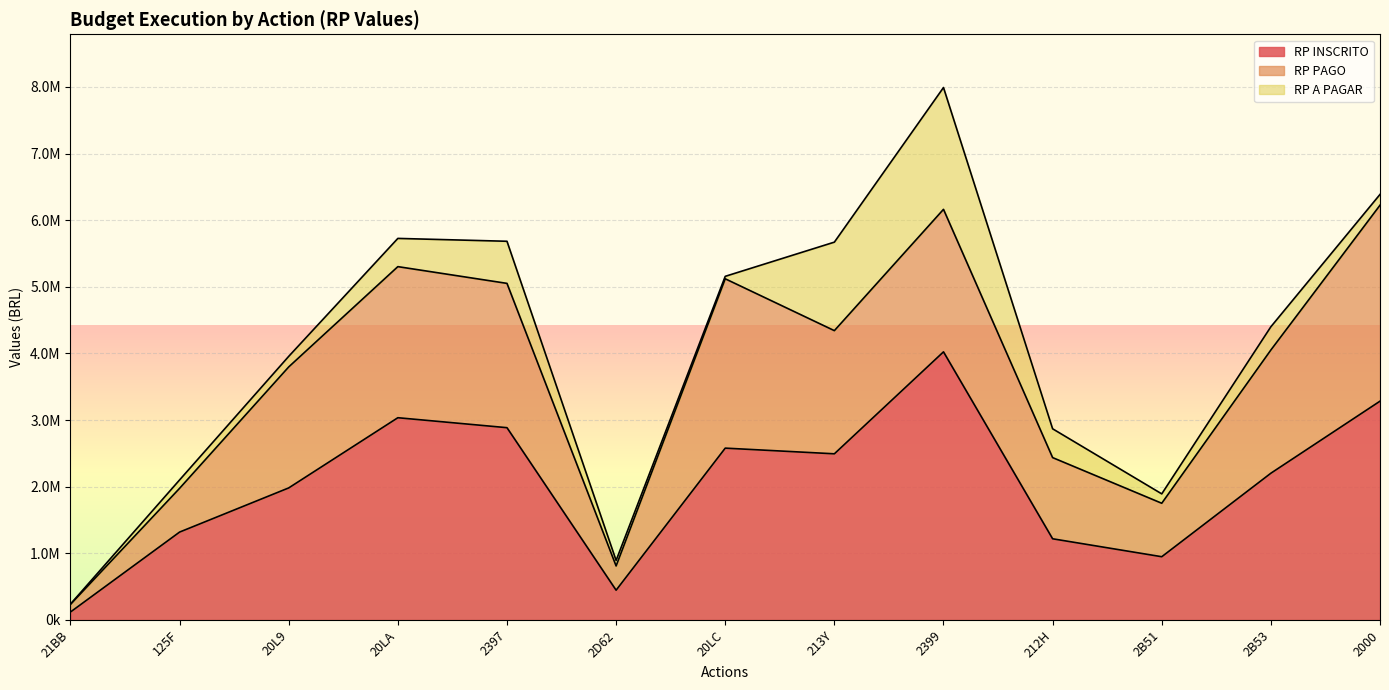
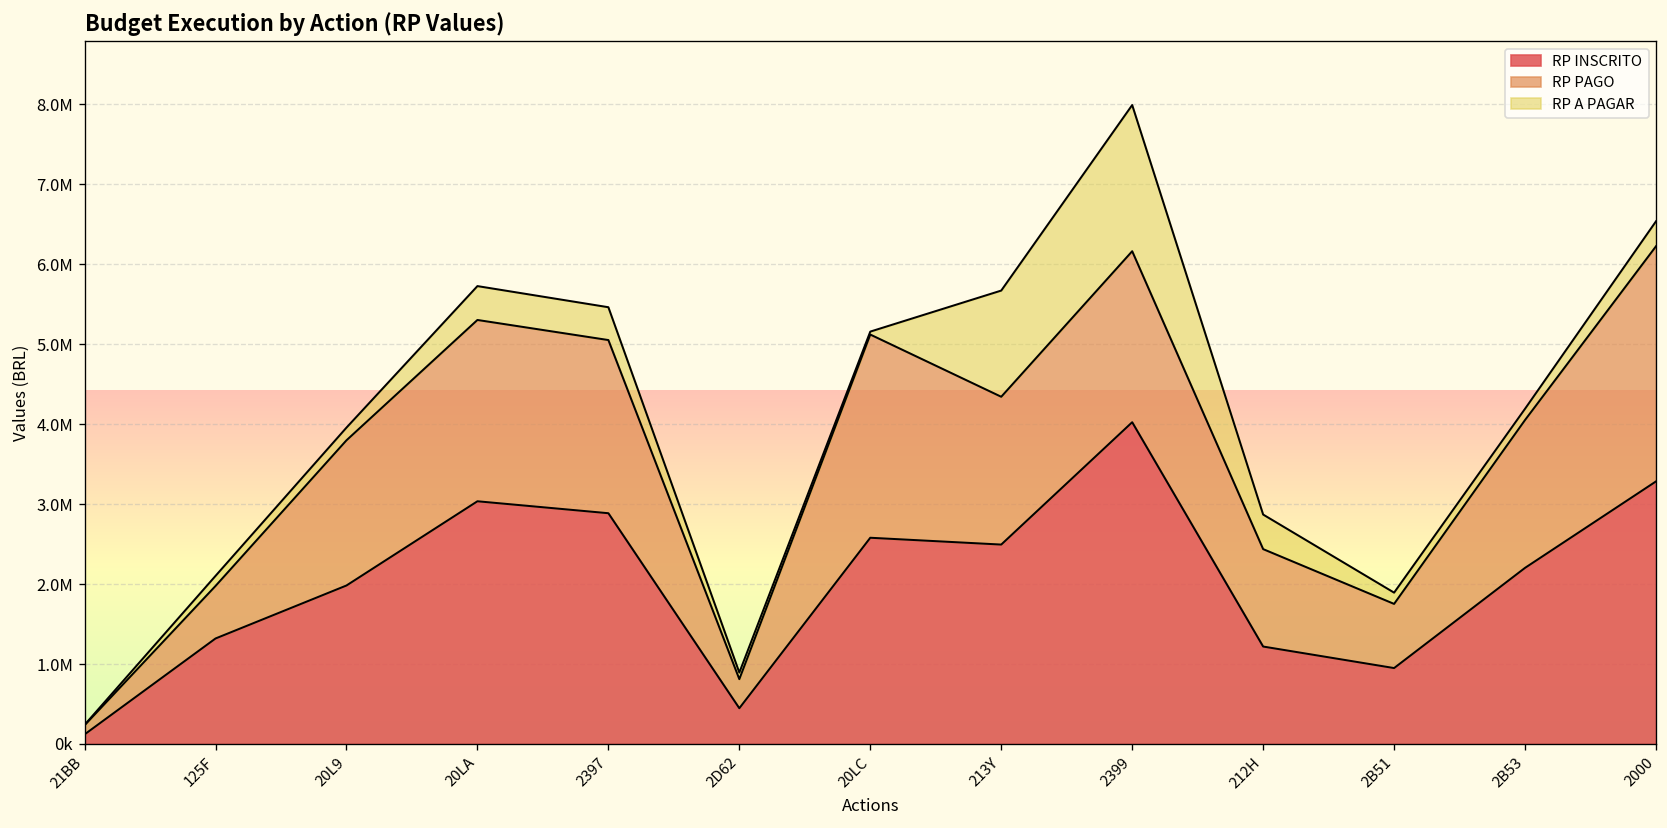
  {
    "RP A PAGAR": {
      "125F": 100000,
      "20L9": 200000,
      "20LA": 400000,
-     "2397": 600000,
+     "2397": 400000,
      "2D62": 100000,
      "213Y": 1300000,
      "2399": 1800000,
      "212H": 400000,
      "2B51": 100000,
-     "2B53": 300000,
-     "2000": 200000
+     "2B53": 100000,
+     "2000": 300000
    }
  }
